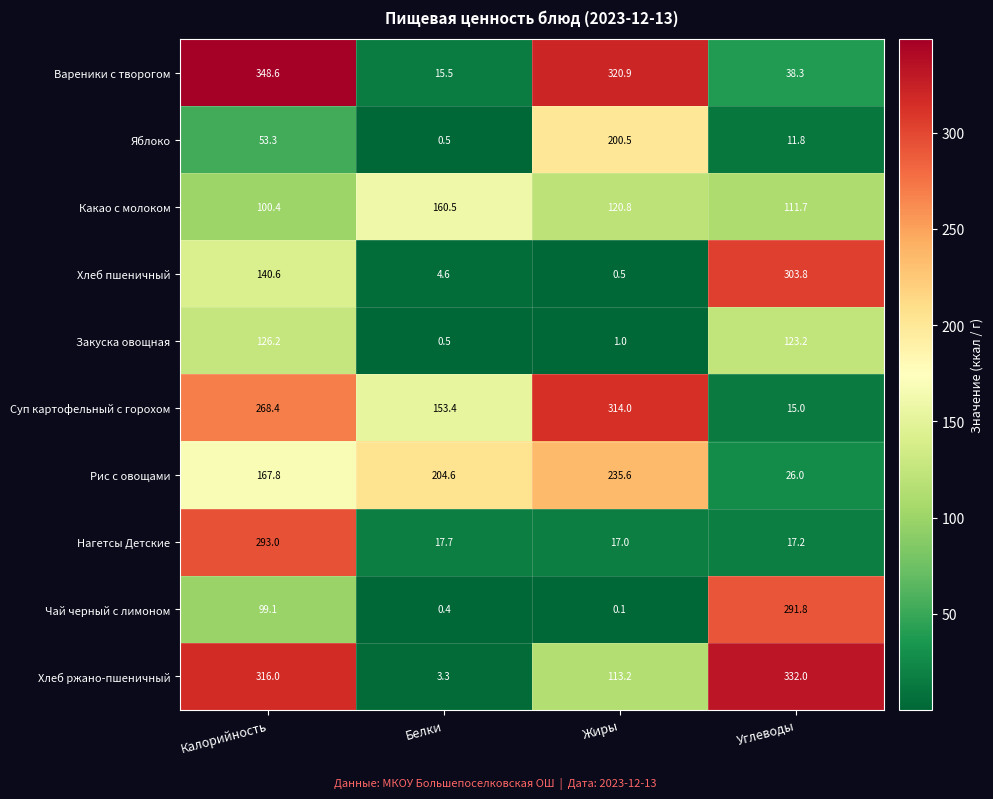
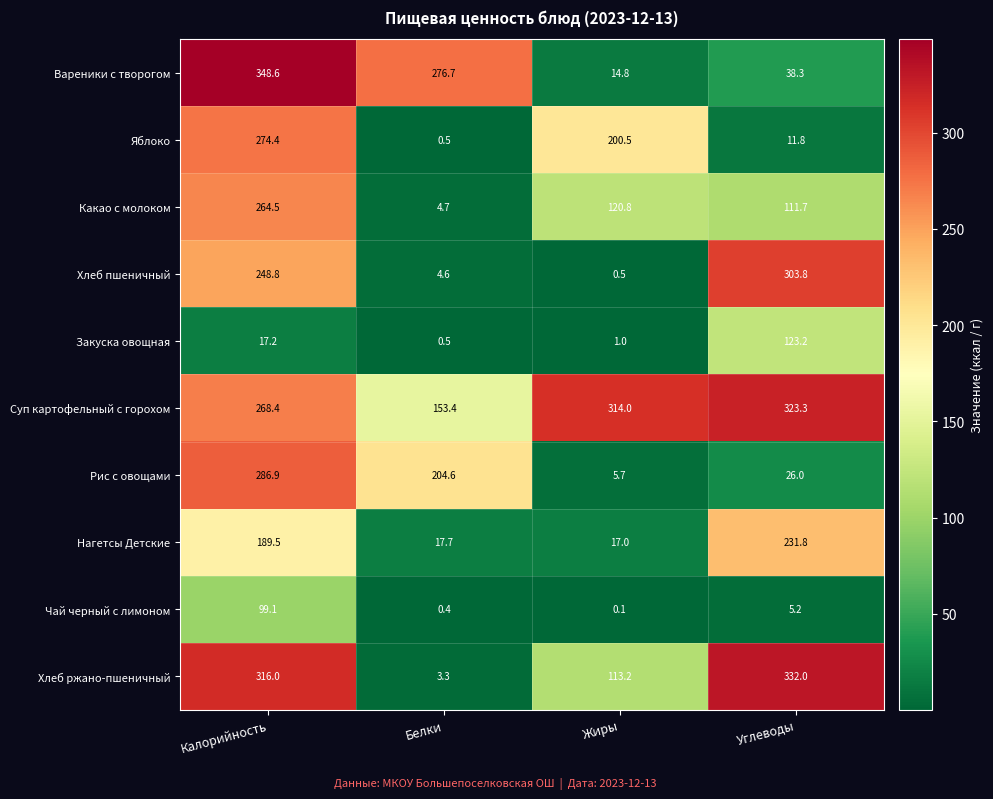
  {
    "Вареники с творогом": {
      "Калорийность": 348.6,
-     "Белки": 15.5,
-     "Жиры": 320.9,
+     "Белки": 276.7,
+     "Жиры": 14.8,
      "Углеводы": 38.3
    },
    "Яблоко": {
-     "Калорийность": 53.3,
+     "Калорийность": 274.4,
      "Белки": 0.5,
      "Жиры": 200.5,
      "Углеводы": 11.8
    },
    "Какао с молоком": {
-     "Калорийность": 100.4,
-     "Белки": 160.5,
+     "Калорийность": 264.5,
+     "Белки": 4.7,
      "Жиры": 120.8,
      "Углеводы": 111.7
    },
    "Хлеб пшеничный": {
-     "Калорийность": 140.6,
+     "Калорийность": 248.8,
      "Белки": 4.6,
      "Жиры": 0.5,
      "Углеводы": 303.8
    },
    "Закуска овощная": {
-     "Калорийность": 126.2,
+     "Калорийность": 17.2,
      "Белки": 0.5,
      "Жиры": 1.0,
      "Углеводы": 123.2
    },
    "Суп картофельный с горохом": {
      "Калорийность": 268.4,
      "Белки": 153.4,
      "Жиры": 314.0,
-     "Углеводы": 15.0
+     "Углеводы": 323.3
    },
    "Рис с овощами": {
-     "Калорийность": 167.8,
+     "Калорийность": 286.9,
      "Белки": 204.6,
-     "Жиры": 235.6,
+     "Жиры": 5.7,
      "Углеводы": 26.0
    },
    "Нагетсы Детские": {
-     "Калорийность": 293.0,
+     "Калорийность": 189.5,
      "Белки": 17.7,
      "Жиры": 17.0,
-     "Углеводы": 17.2
+     "Углеводы": 231.8
    },
    "Чай черный с лимоном": {
      "Калорийность": 99.1,
      "Белки": 0.4,
      "Жиры": 0.1,
-     "Углеводы": 291.8
+     "Углеводы": 5.2
    },
    "Хлеб ржано-пшеничный": {
      "Калорийность": 316.0,
      "Белки": 3.3,
      "Жиры": 113.2,
      "Углеводы": 332.0
    }
  }
